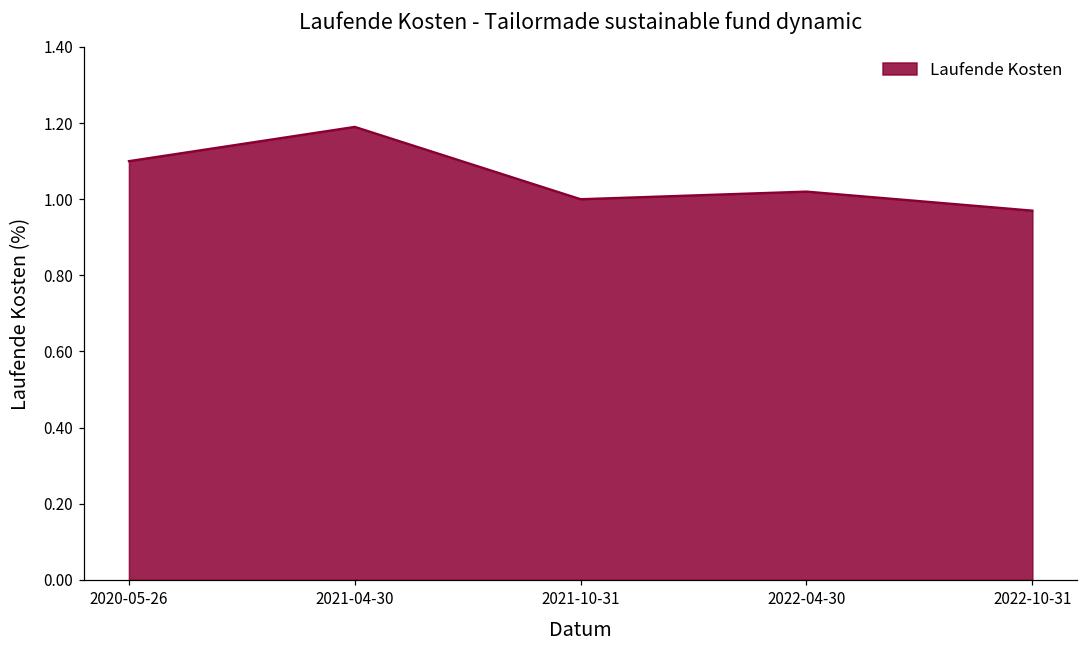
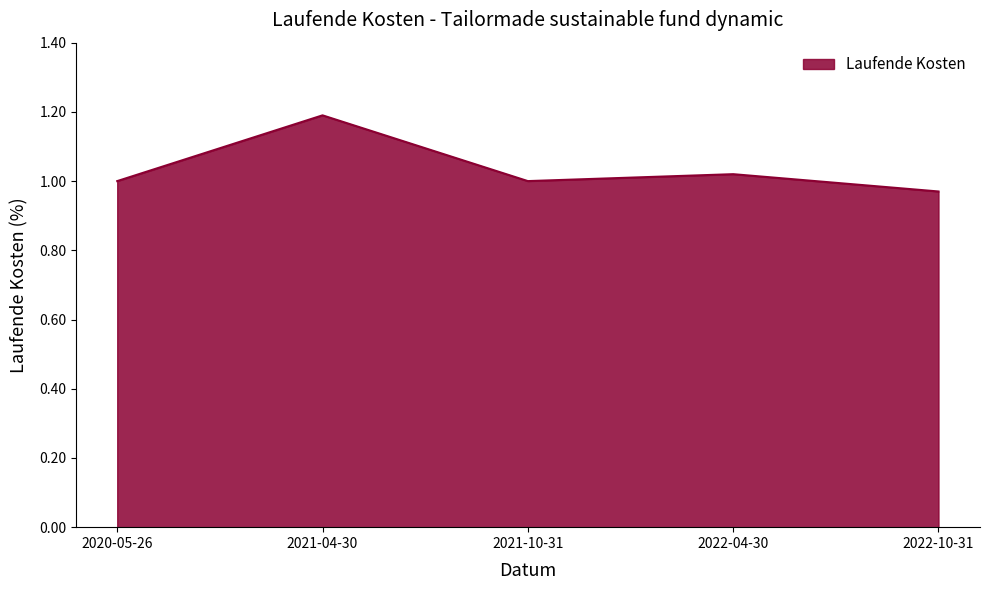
  {
-   "2020-05-26": 1.1,
+   "2020-05-26": 1.0,
    "2021-04-30": 1.19,
    "2021-10-31": 1.0,
    "2022-04-30": 1.02,
    "2022-10-31": 0.97
  }
